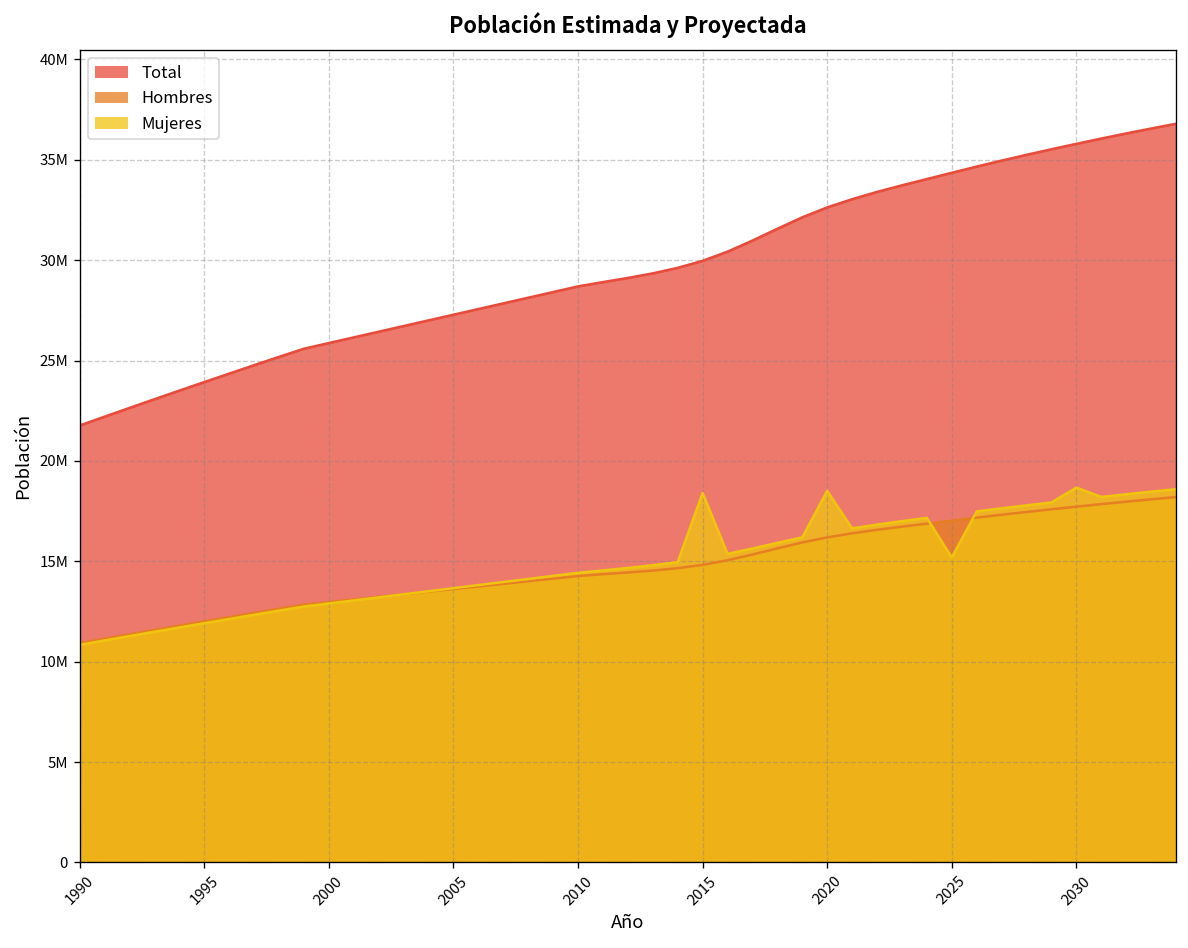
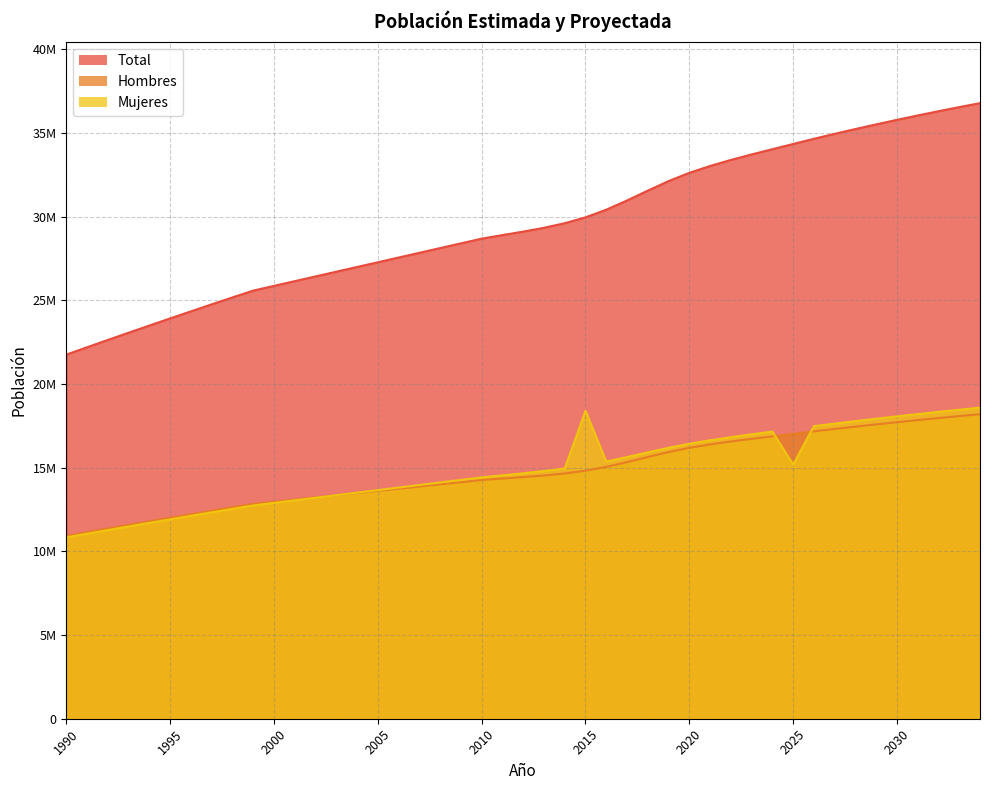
  {
    "Mujeres": {
      "2010": 14400000,
      "2015": 18400000,
-     "2020": 18500000,
+     "2020": 16400000,
      "2025": 15200000,
-     "2030": 18700000
+     "2030": 18100000
    }
  }
